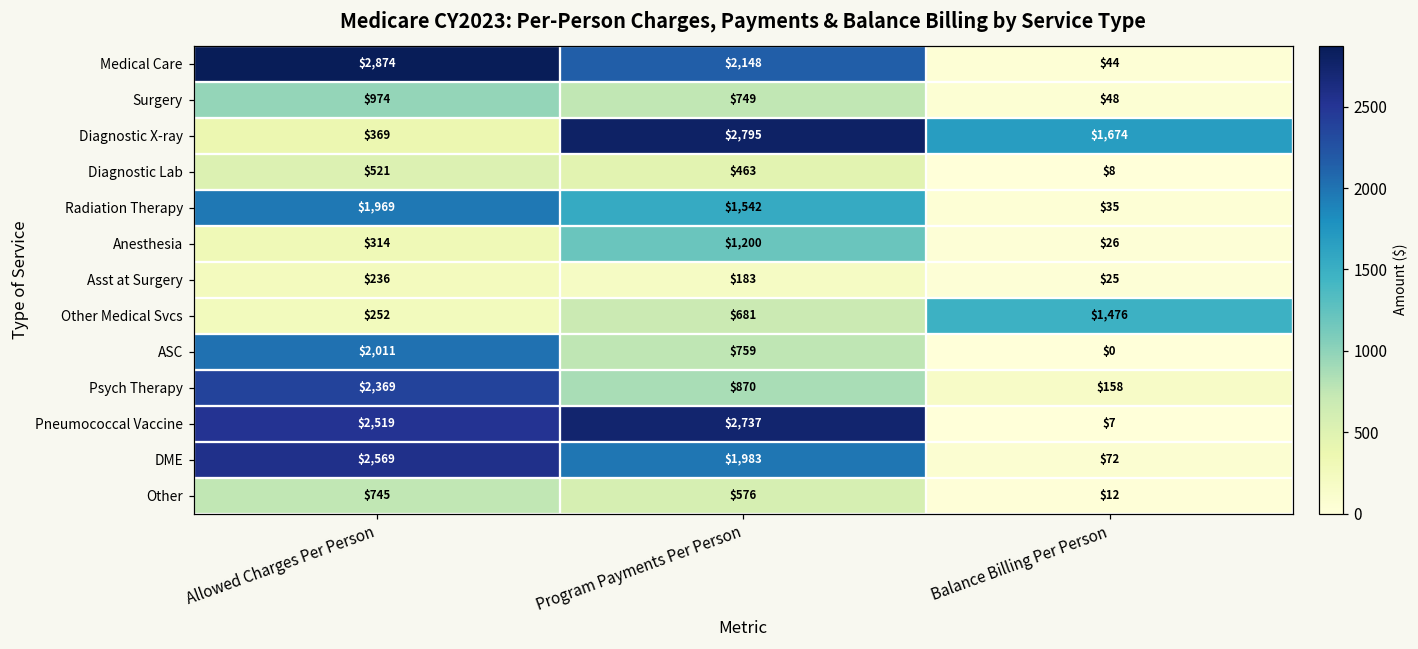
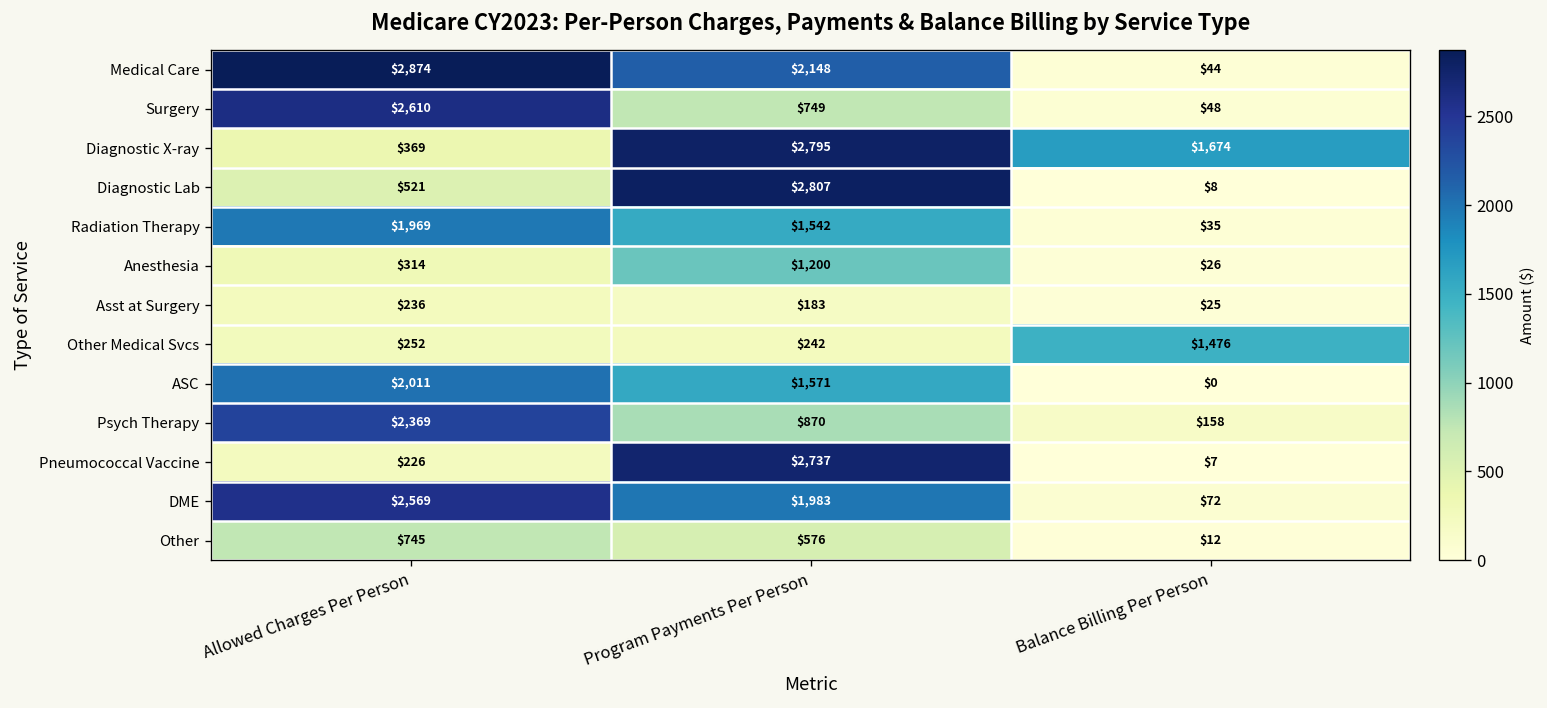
  {
    "Medical Care": {
      "Allowed Charges Per Person": "$2,874",
      "Program Payments Per Person": "$2,148",
      "Balance Billing Per Person": "$44"
    },
    "Surgery": {
-     "Allowed Charges Per Person": "$974",
+     "Allowed Charges Per Person": "$2,610",
      "Program Payments Per Person": "$749",
      "Balance Billing Per Person": "$48"
    },
    "Diagnostic X-ray": {
      "Allowed Charges Per Person": "$369",
      "Program Payments Per Person": "$2,795",
      "Balance Billing Per Person": "$1,674"
    },
    "Diagnostic Lab": {
      "Allowed Charges Per Person": "$521",
-     "Program Payments Per Person": "$463",
+     "Program Payments Per Person": "$2,807",
      "Balance Billing Per Person": "$8"
    },
    "Radiation Therapy": {
      "Allowed Charges Per Person": "$1,969",
      "Program Payments Per Person": "$1,542",
      "Balance Billing Per Person": "$35"
    },
    "Anesthesia": {
      "Allowed Charges Per Person": "$314",
      "Program Payments Per Person": "$1,200",
      "Balance Billing Per Person": "$26"
    },
    "Asst at Surgery": {
      "Allowed Charges Per Person": "$236",
      "Program Payments Per Person": "$183",
      "Balance Billing Per Person": "$25"
    },
    "Other Medical Svcs": {
      "Allowed Charges Per Person": "$252",
-     "Program Payments Per Person": "$681",
+     "Program Payments Per Person": "$242",
      "Balance Billing Per Person": "$1,476"
    },
    "ASC": {
      "Allowed Charges Per Person": "$2,011",
-     "Program Payments Per Person": "$759",
+     "Program Payments Per Person": "$1,571",
      "Balance Billing Per Person": "$0"
    },
    "Psych Therapy": {
      "Allowed Charges Per Person": "$2,369",
      "Program Payments Per Person": "$870",
      "Balance Billing Per Person": "$158"
    },
    "Pneumococcal Vaccine": {
-     "Allowed Charges Per Person": "$2,519",
+     "Allowed Charges Per Person": "$226",
      "Program Payments Per Person": "$2,737",
      "Balance Billing Per Person": "$7"
    },
    "DME": {
      "Allowed Charges Per Person": "$2,569",
      "Program Payments Per Person": "$1,983",
      "Balance Billing Per Person": "$72"
    },
    "Other": {
      "Allowed Charges Per Person": "$745",
      "Program Payments Per Person": "$576",
      "Balance Billing Per Person": "$12"
    }
  }
